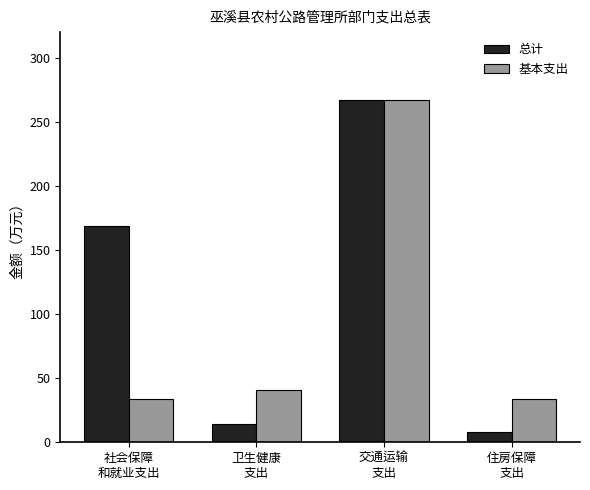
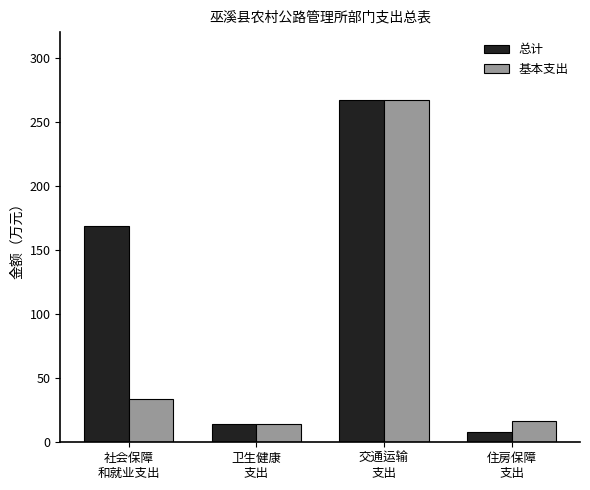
  {
    "总计": {
      "社会保障 和就业支出": 168,
      "卫生健康 支出": 14,
      "交通运输 支出": 267,
      "住房保障 支出": 8
    },
    "基本支出": {
      "社会保障 和就业支出": 34,
-     "卫生健康 支出": 41,
+     "卫生健康 支出": 14,
      "交通运输 支出": 267,
-     "住房保障 支出": 34
+     "住房保障 支出": 17
    }
  }
